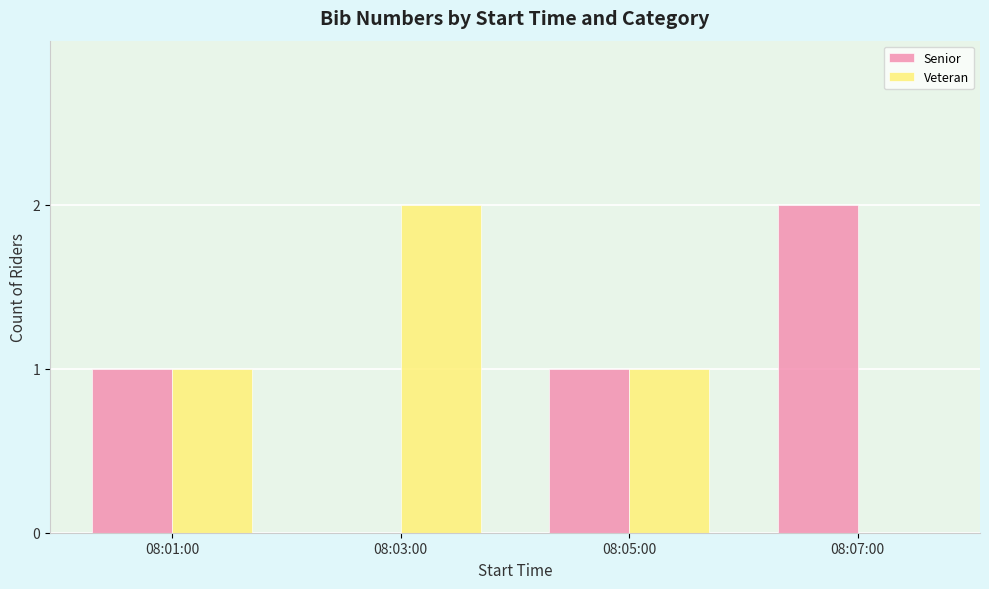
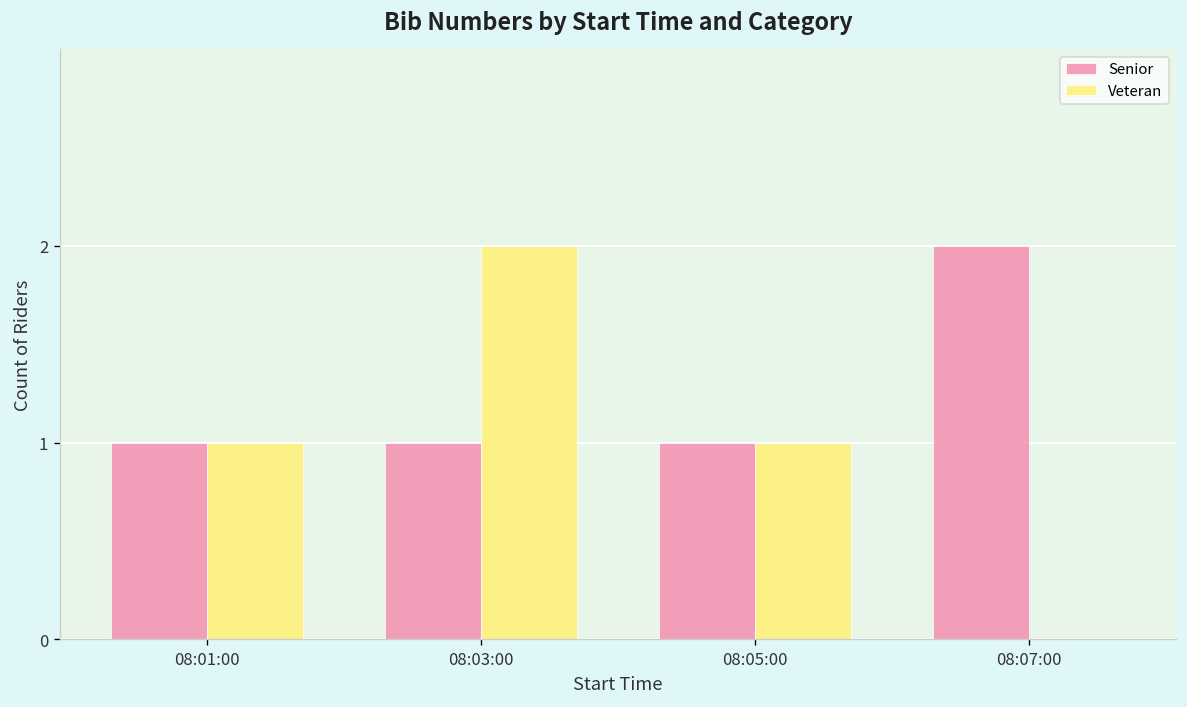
  {
    "Senior": {
      "08:01:00": 1,
-     "08:03:00": 0,
+     "08:03:00": 1,
      "08:05:00": 1,
      "08:07:00": 2
    },
    "Veteran": {
      "08:01:00": 1,
      "08:03:00": 2,
      "08:05:00": 1,
      "08:07:00": 0
    }
  }
